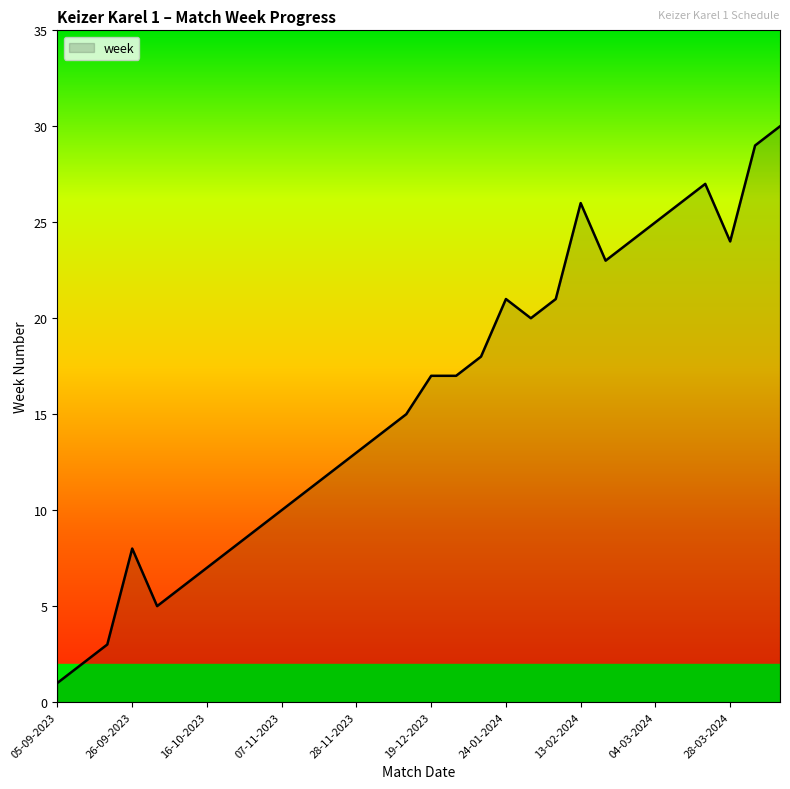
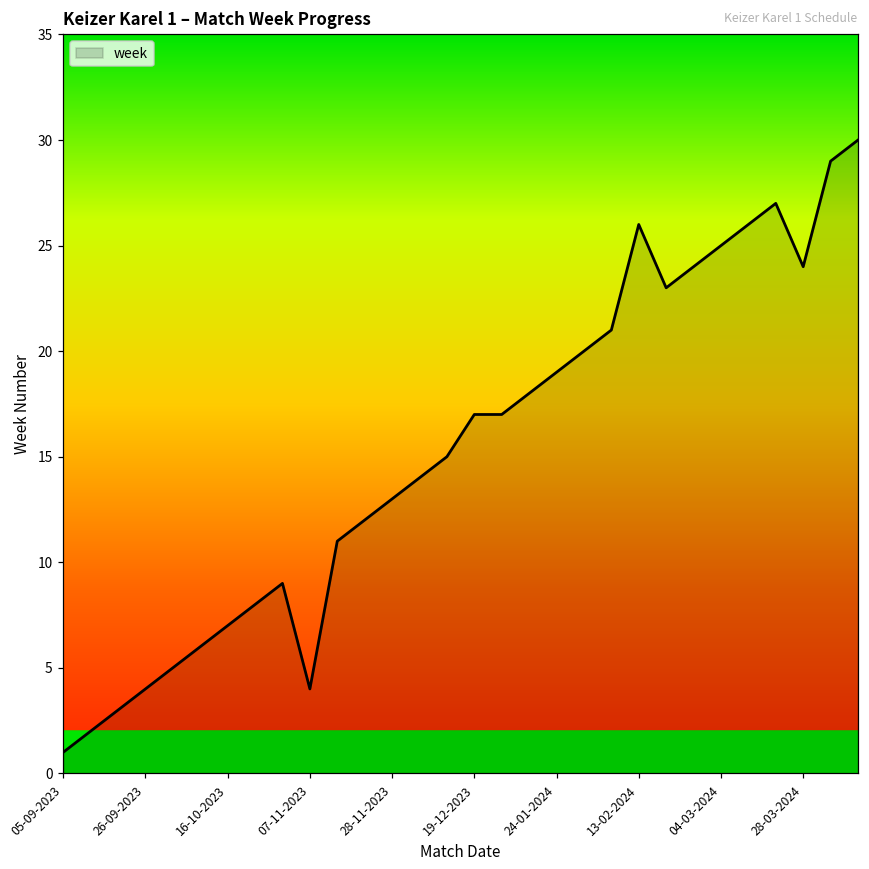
  {
-   "26-09-2023": 8,
+   "26-09-2023": 4,
    "16-10-2023": 7,
-   "07-11-2023": 10,
+   "07-11-2023": 4,
    "28-11-2023": 13,
    "19-12-2023": 17,
-   "24-01-2024": 21,
+   "24-01-2024": 19,
    "13-02-2024": 26,
    "04-03-2024": 25,
    "28-03-2024": 24
  }
